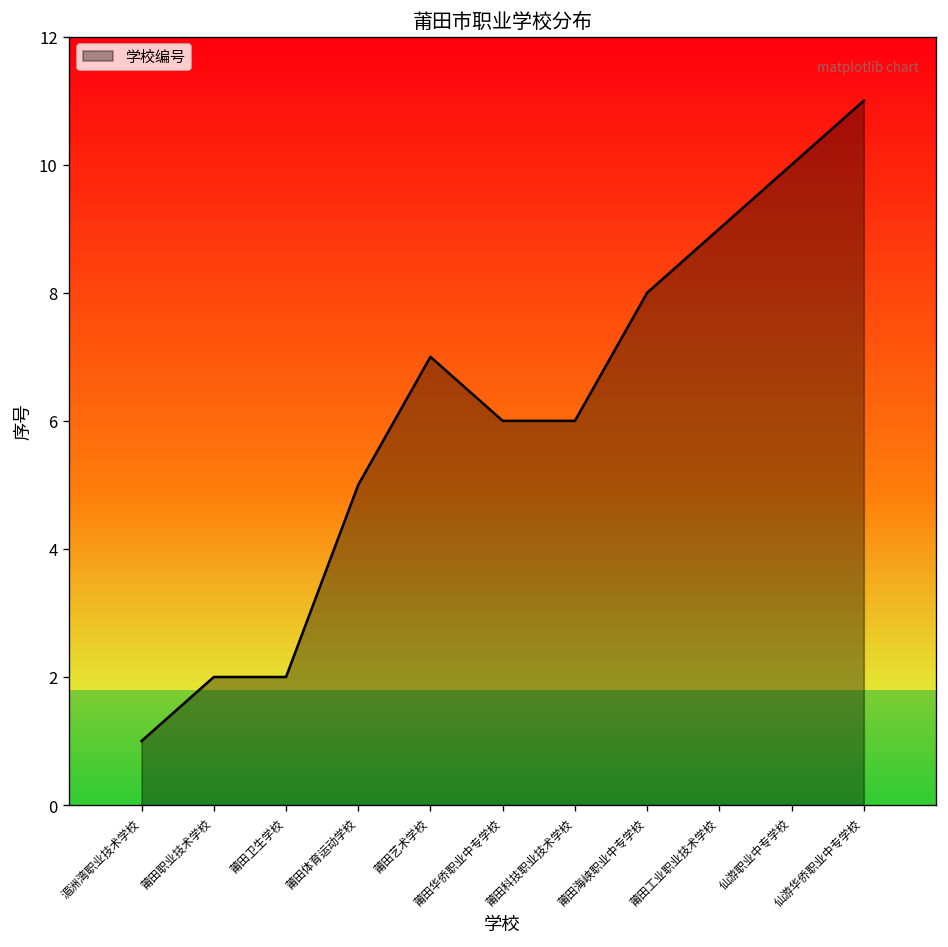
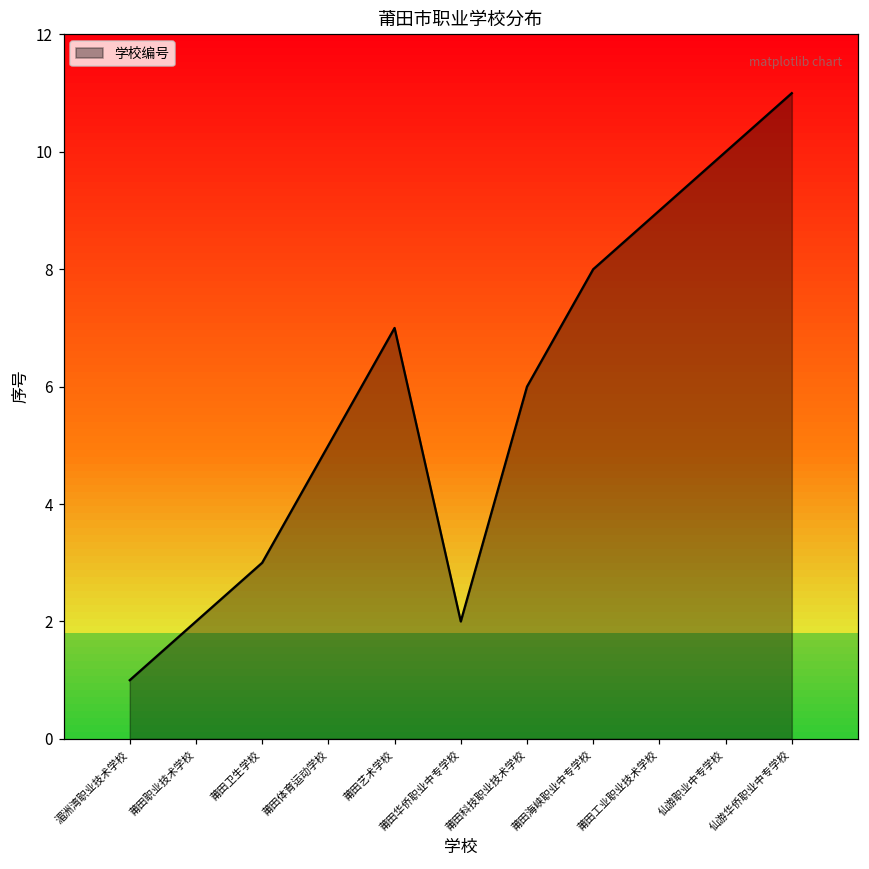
  {
    "湄洲湾职业技术学校": 1,
    "莆田职业技术学校": 2,
-   "莆田卫生学校": 2,
+   "莆田卫生学校": 3,
    "莆田体育运动学校": 5,
    "莆田艺术学校": 7,
-   "莆田华侨职业中专学校": 6,
+   "莆田华侨职业中专学校": 2,
    "莆田科技职业技术学校": 6,
    "莆田海峡职业中专学校": 8,
    "莆田工业职业技术学校": 9,
    "仙游职业中专学校": 10,
    "仙游华侨职业中专学校": 11
  }
